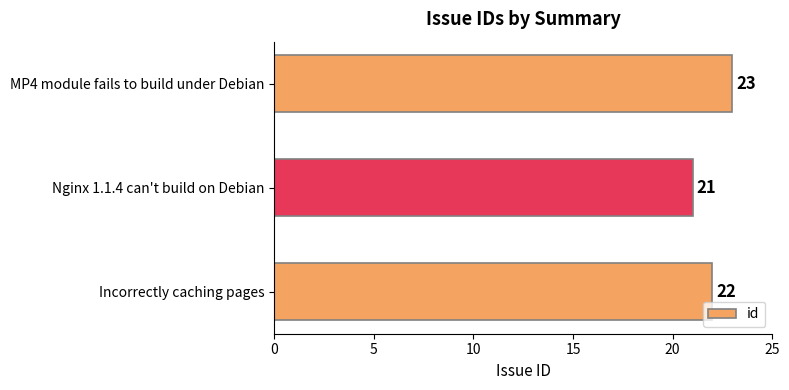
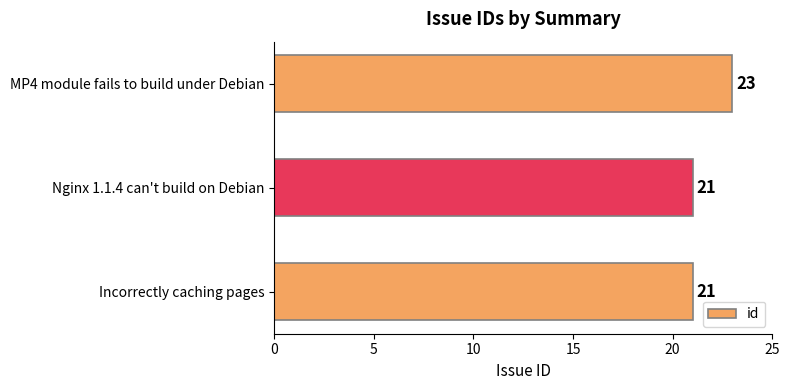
  {
    "MP4 module fails to build under Debian": 23,
    "Nginx 1.1.4 can't build on Debian": 21,
-   "Incorrectly caching pages": 22
+   "Incorrectly caching pages": 21
  }
